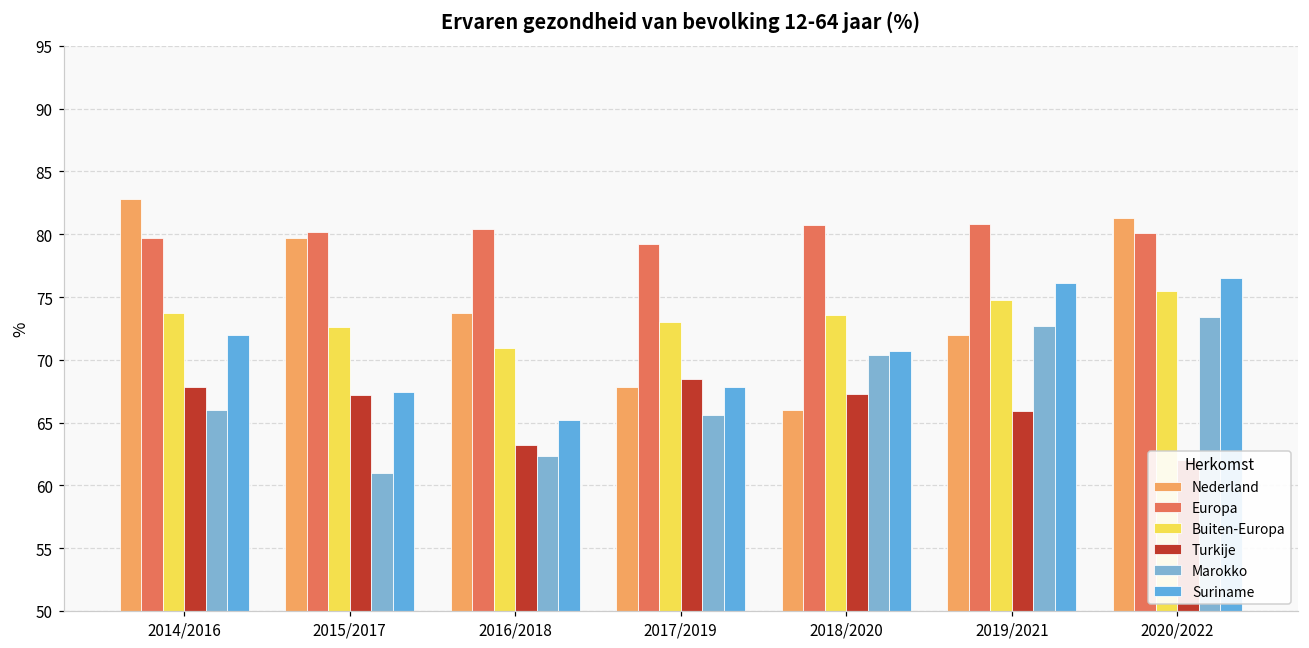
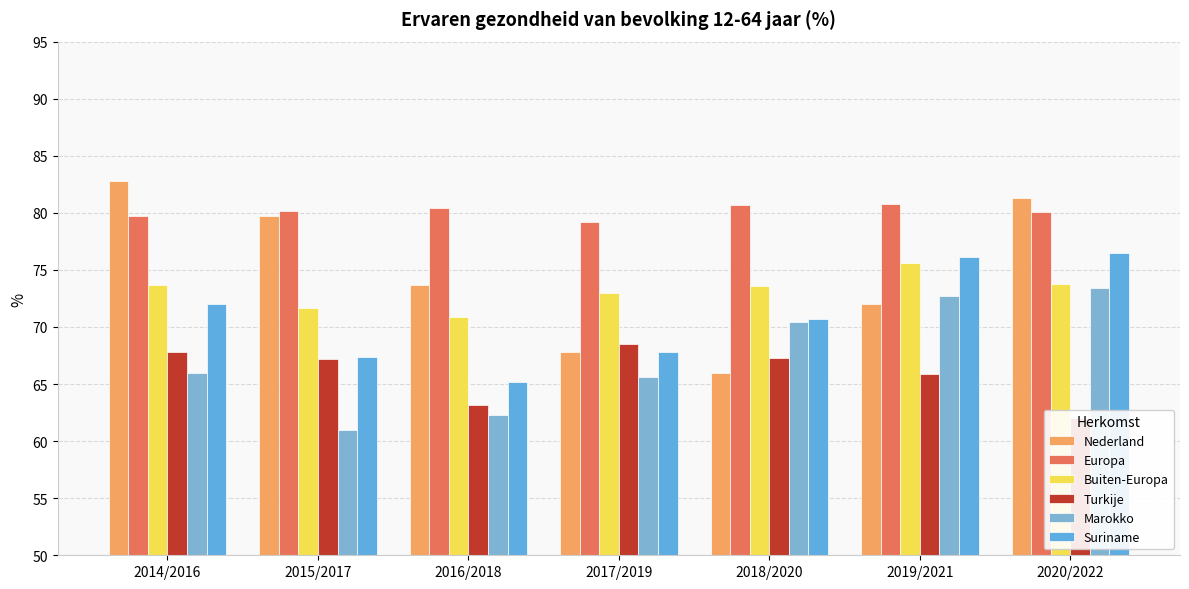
  {
    "Buiten-Europa": {
      "2014/2016": 73.7,
-     "2015/2017": 72.6,
+     "2015/2017": 71.7,
      "2016/2018": 70.9,
      "2017/2019": 73.0,
      "2018/2020": 73.6,
-     "2019/2021": 74.8,
-     "2020/2022": 75.5
+     "2019/2021": 75.6,
+     "2020/2022": 73.8
    },
    "Turkije": {
      "2014/2016": 67.8,
      "2015/2017": 67.2,
      "2016/2018": 63.2,
      "2017/2019": 68.5,
      "2018/2020": 67.3,
      "2019/2021": 65.9
    }
  }
